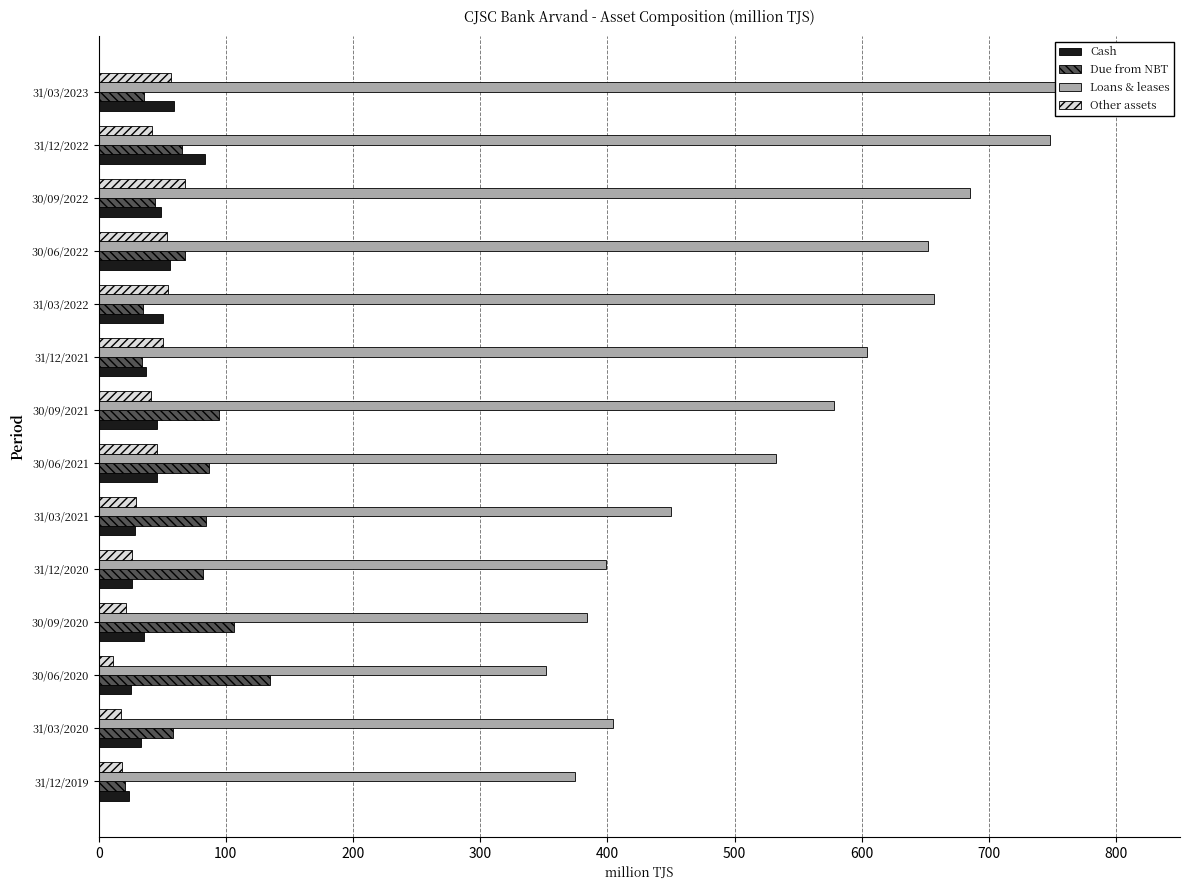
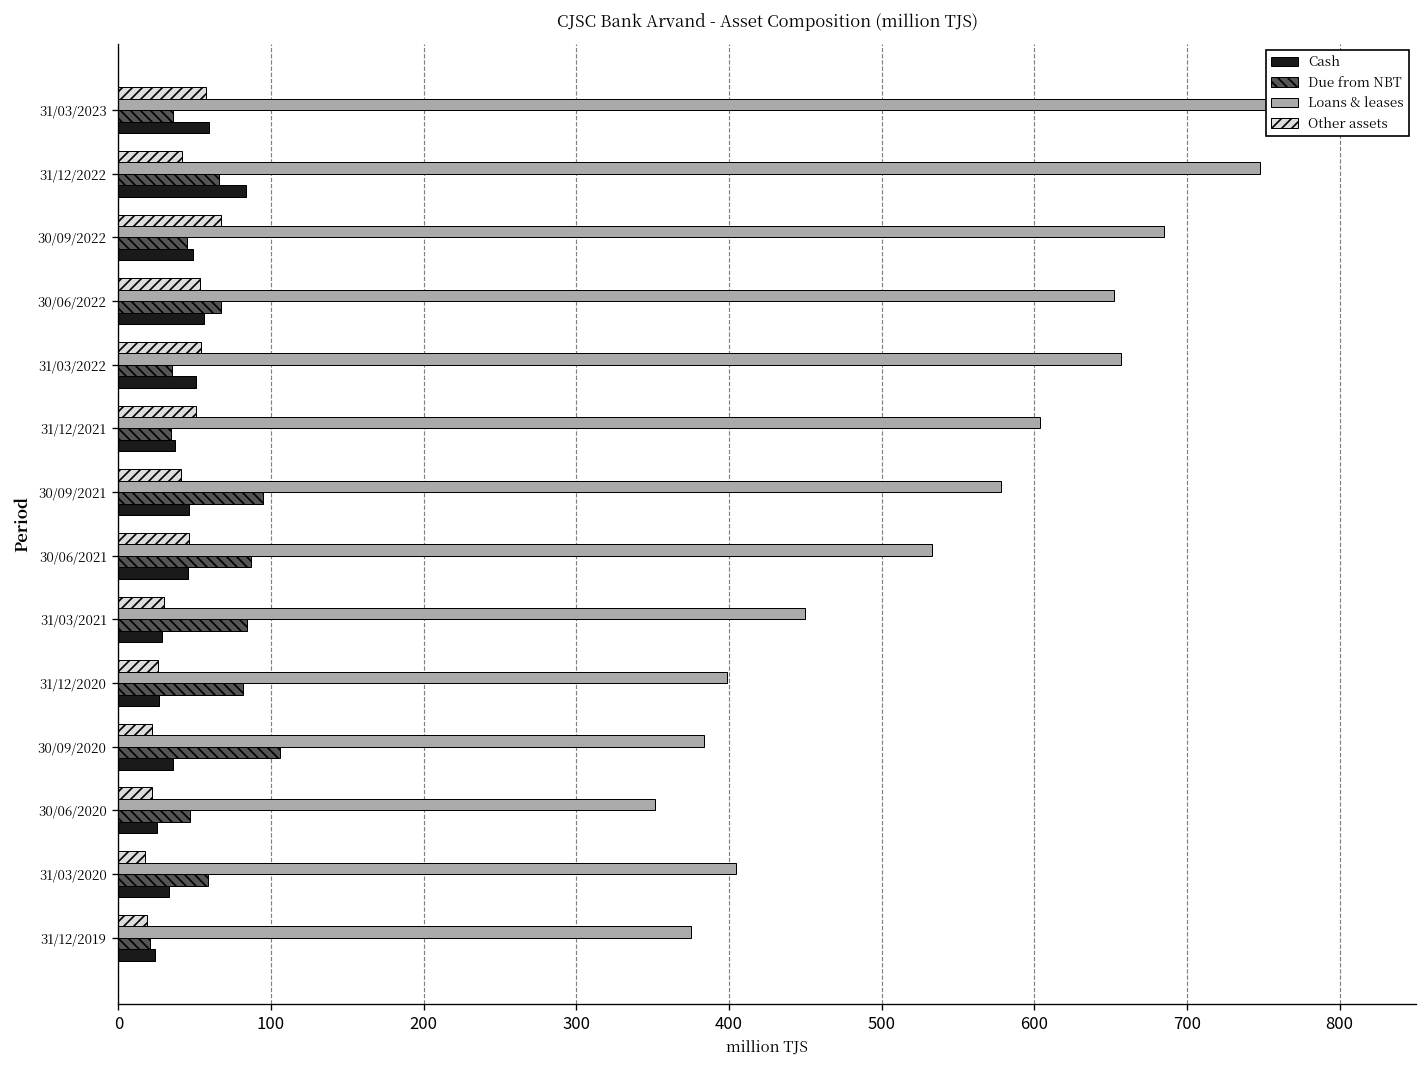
  {
    "Cash": {
      "31/03/2023": 59,
      "31/12/2022": 83,
      "30/09/2022": 49,
      "30/06/2022": 56,
      "31/03/2022": 51,
      "31/12/2021": 37,
      "30/09/2021": 46,
      "30/06/2021": 46,
      "31/03/2021": 29,
      "31/12/2020": 26,
      "30/09/2020": 36,
      "30/06/2020": 25,
      "31/03/2020": 33,
      "31/12/2019": 24
    },
    "Due from NBT": {
      "31/03/2023": 36,
      "31/12/2022": 66,
      "30/09/2022": 45,
      "30/06/2022": 68,
      "31/03/2022": 35,
      "31/12/2021": 34,
      "30/09/2021": 95,
      "30/06/2021": 87,
      "31/03/2021": 84,
      "31/12/2020": 82,
      "30/09/2020": 106,
-     "30/06/2020": 134,
+     "30/06/2020": 47,
      "31/03/2020": 58,
      "31/12/2019": 21
    },
    "Loans & leases": {
      "31/12/2022": 748,
      "30/09/2022": 685,
      "30/06/2022": 652,
      "31/03/2022": 657,
      "31/12/2021": 604,
      "30/09/2021": 578,
      "30/06/2021": 533,
      "31/03/2021": 450,
      "31/12/2020": 399,
      "30/09/2020": 384,
      "30/06/2020": 352,
      "31/03/2020": 405,
      "31/12/2019": 375
    },
    "Other assets": {
      "31/03/2023": 57,
      "31/12/2022": 42,
      "30/09/2022": 68,
      "30/06/2022": 54,
      "31/03/2022": 54,
      "31/12/2021": 51,
      "30/09/2021": 41,
      "30/06/2021": 46,
      "31/03/2021": 30,
      "31/12/2020": 26,
      "30/09/2020": 22,
-     "30/06/2020": 11,
+     "30/06/2020": 22,
      "31/03/2020": 18,
      "31/12/2019": 19
    }
  }
